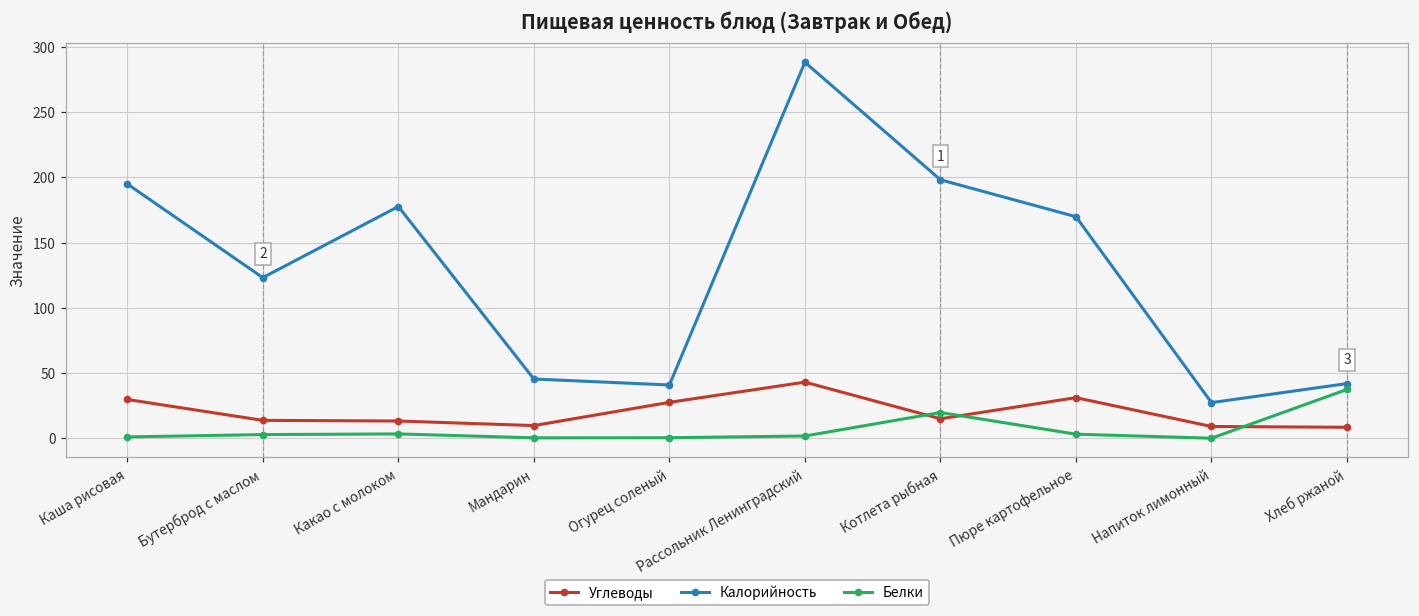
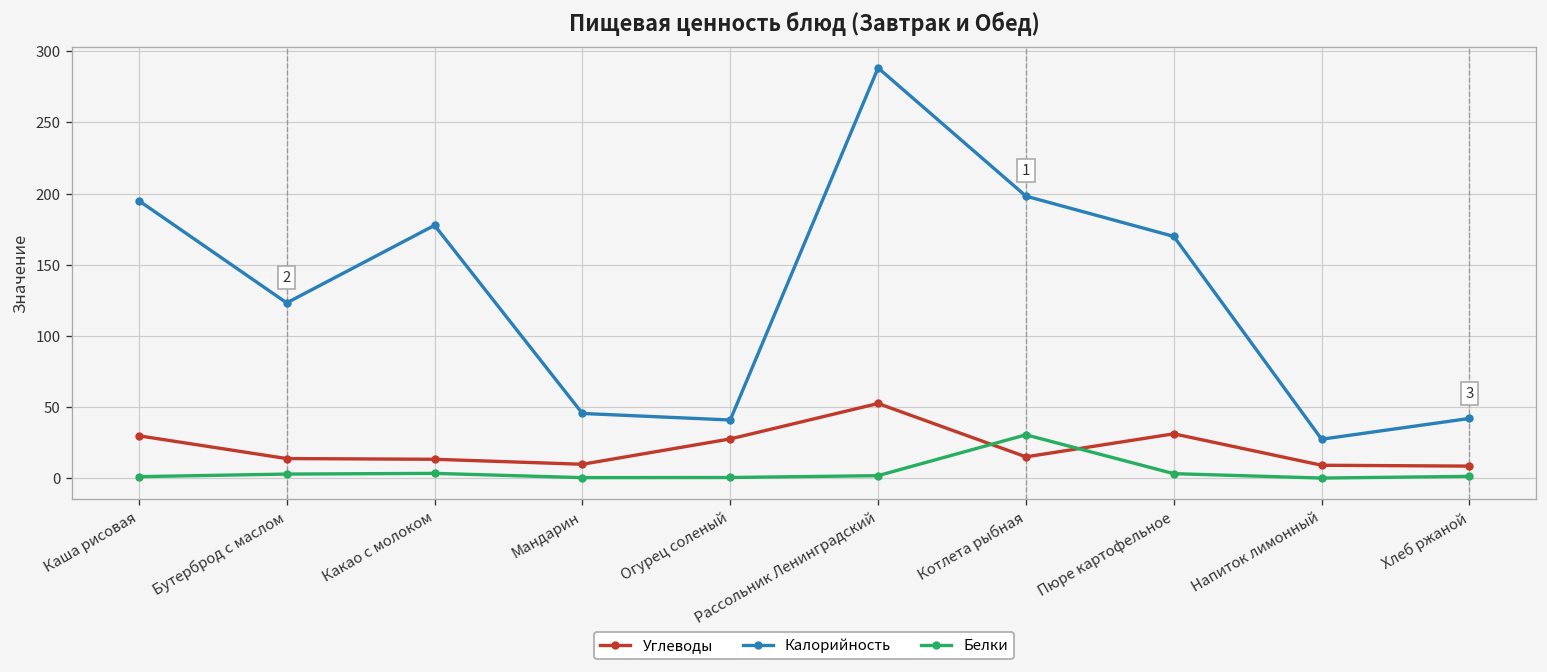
  {
    "Углеводы": {
      "Каша рисовая": 30,
      "Бутерброд с маслом": 14,
      "Какао с молоком": 13,
      "Мандарин": 10,
      "Огурец соленый": 28,
-     "Рассольник Ленинградский": 43,
+     "Рассольник Ленинградский": 53,
      "Котлета рыбная": 15,
      "Пюре картофельное": 31,
      "Напиток лимонный": 9,
      "Хлеб ржаной": 9
    },
    "Калорийность": {
      "Каша рисовая": 195,
      "Какао с молоком": 178,
      "Мандарин": 46,
      "Огурец соленый": 41,
      "Рассольник Ленинградский": 288,
      "Пюре картофельное": 170,
      "Напиток лимонный": 27
    },
    "Белки": {
      "Каша рисовая": 1,
      "Бутерброд с маслом": 3,
      "Какао с молоком": 3,
      "Мандарин": 0,
      "Огурец соленый": 1,
      "Рассольник Ленинградский": 2,
-     "Котлета рыбная": 20,
+     "Котлета рыбная": 31,
      "Пюре картофельное": 3,
      "Напиток лимонный": 0,
-     "Хлеб ржаной": 38
+     "Хлеб ржаной": 1
    }
  }
